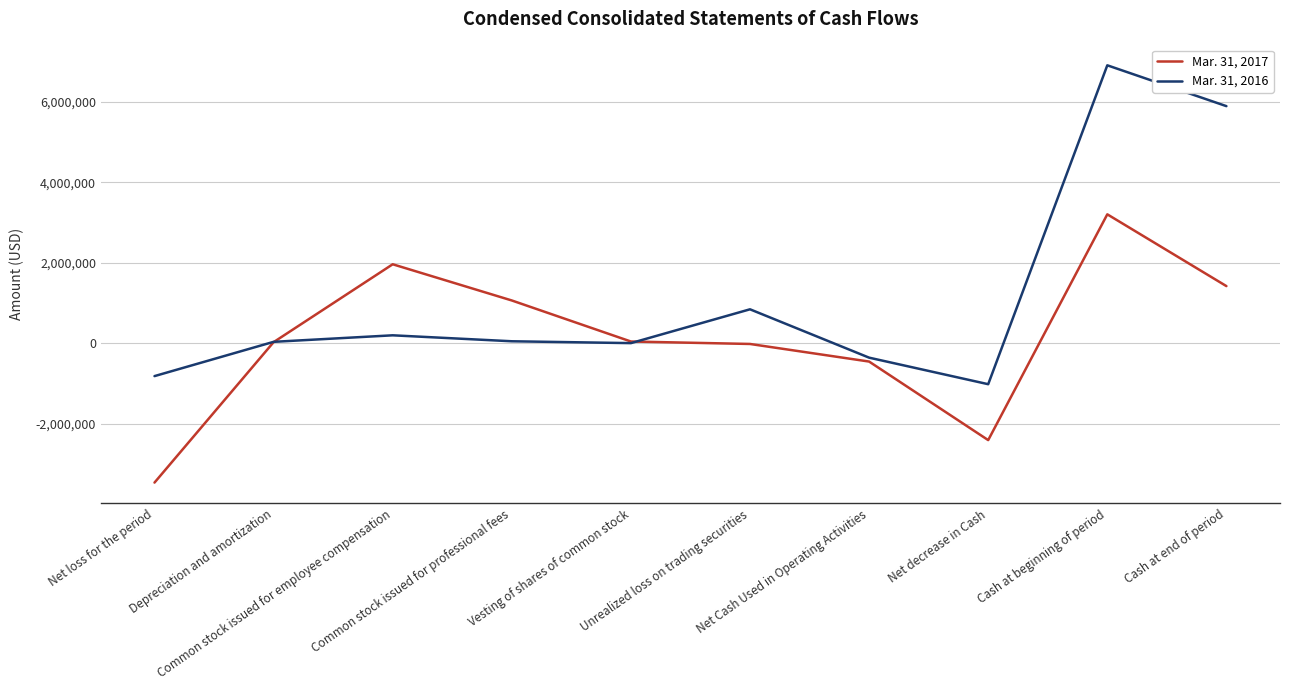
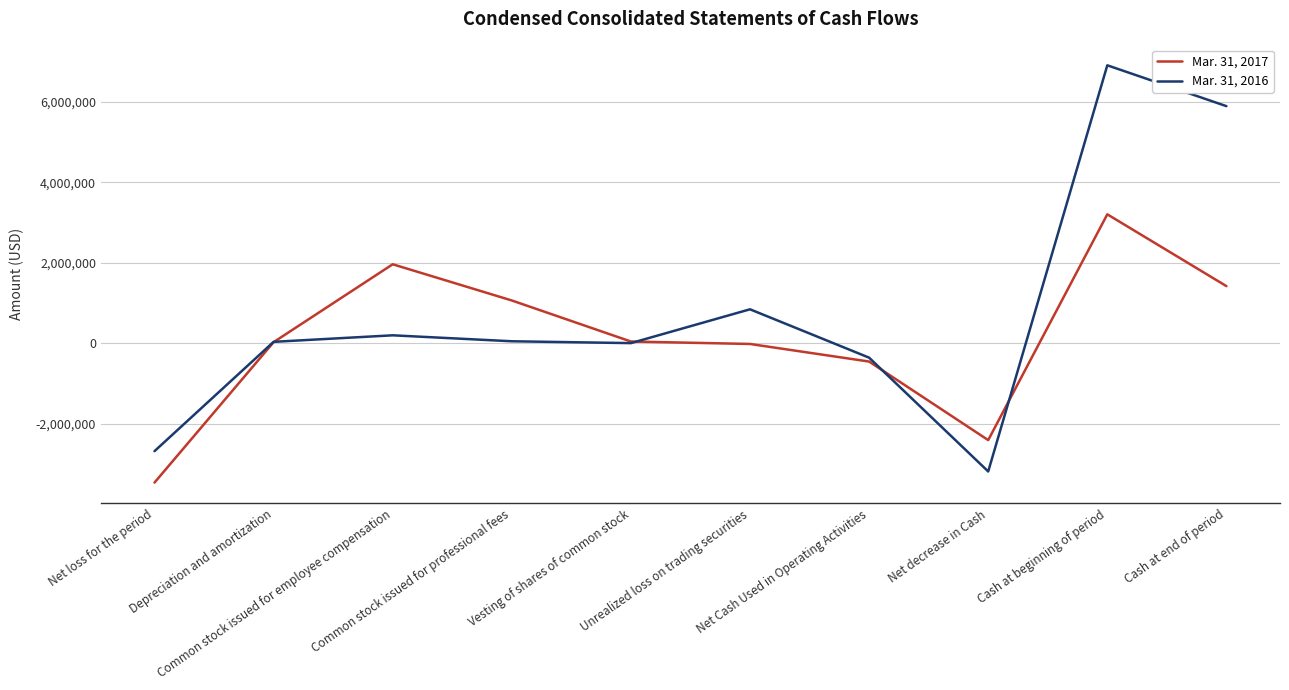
  {
    "Mar. 31, 2017": {
      "Net loss for the period": "-3,500,000",
      "Common stock issued for employee compensation": "2,000,000",
      "Common stock issued for professional fees": "1,100,000",
      "Unrealized loss on trading securities": "0",
      "Net Cash Used in Operating Activities": "-500,000",
      "Net decrease in Cash": "-2,400,000",
      "Cash at beginning of period": "3,200,000",
      "Cash at end of period": "1,400,000"
    },
    "Mar. 31, 2016": {
-     "Net loss for the period": "-800,000",
+     "Net loss for the period": "-2,700,000",
      "Common stock issued for employee compensation": "200,000",
      "Common stock issued for professional fees": "100,000",
      "Unrealized loss on trading securities": "800,000",
      "Net Cash Used in Operating Activities": "-400,000",
-     "Net decrease in Cash": "-1,000,000",
+     "Net decrease in Cash": "-3,200,000",
      "Cash at beginning of period": "6,900,000",
      "Cash at end of period": "5,900,000"
    }
  }
